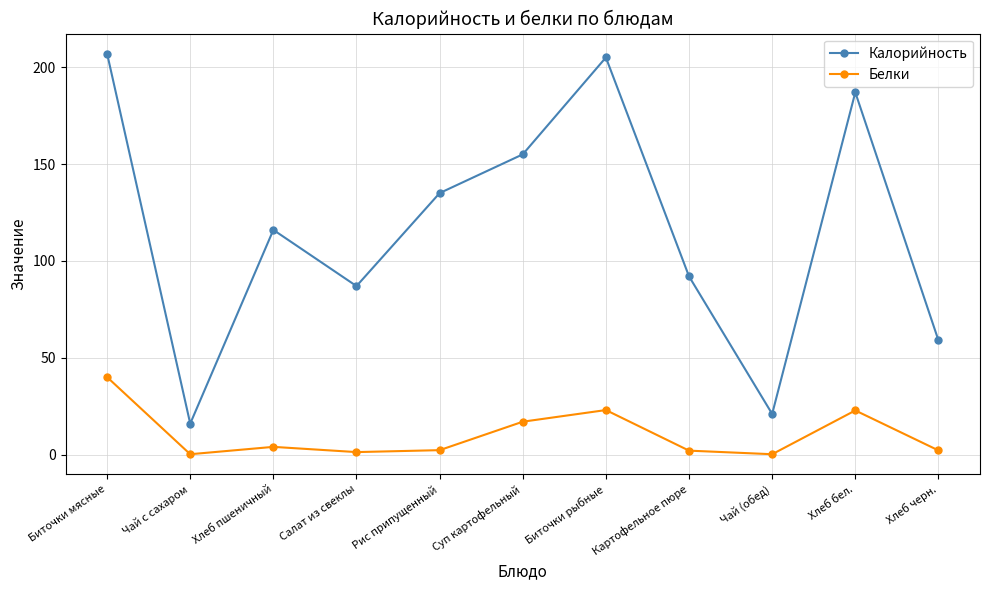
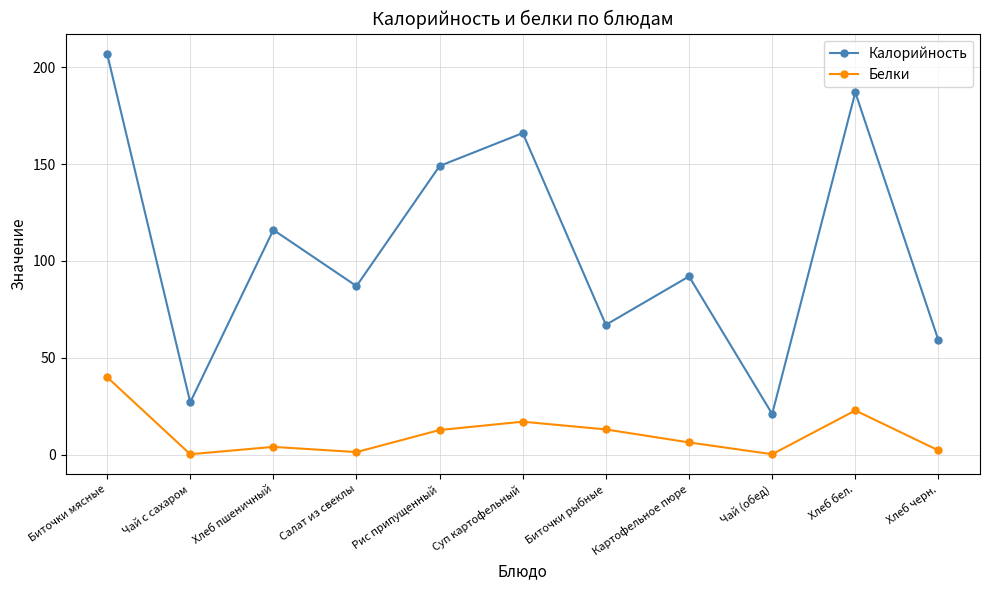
  {
    "Калорийность": {
      "Биточки мясные": 207,
-     "Чай с сахаром": 16,
+     "Чай с сахаром": 27,
      "Хлеб пшеничный": 116,
      "Салат из свеклы": 87,
-     "Рис припущенный": 135,
-     "Суп картофельный": 155,
-     "Биточки рыбные": 205,
+     "Рис припущенный": 149,
+     "Суп картофельный": 166,
+     "Биточки рыбные": 67,
      "Картофельное пюре": 92,
      "Чай (обед)": 21,
      "Хлеб бел.": 187,
      "Хлеб черн.": 59
    },
    "Белки": {
      "Биточки мясные": 40,
      "Чай с сахаром": 0,
      "Хлеб пшеничный": 4,
      "Салат из свеклы": 1,
-     "Рис припущенный": 2,
+     "Рис припущенный": 13,
      "Суп картофельный": 17,
-     "Биточки рыбные": 23,
-     "Картофельное пюре": 2,
+     "Биточки рыбные": 13,
+     "Картофельное пюре": 6,
      "Чай (обед)": 0,
      "Хлеб бел.": 23,
      "Хлеб черн.": 2
    }
  }
